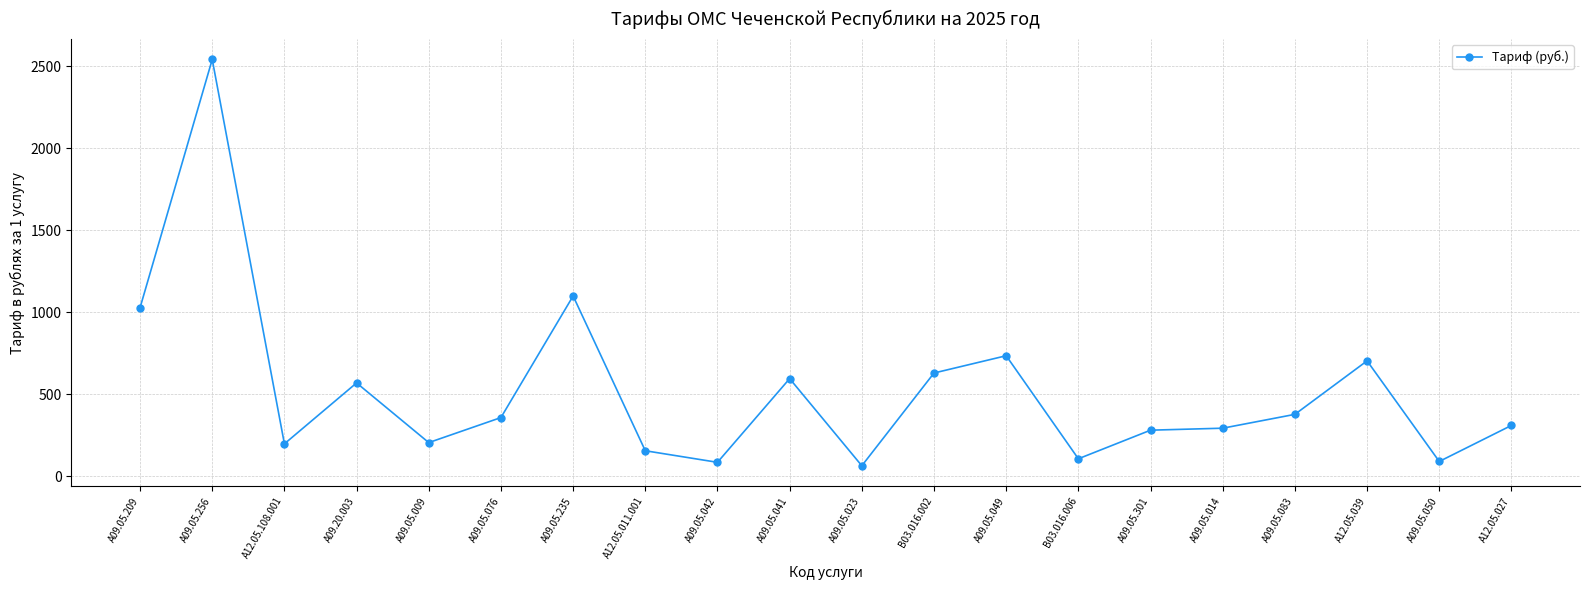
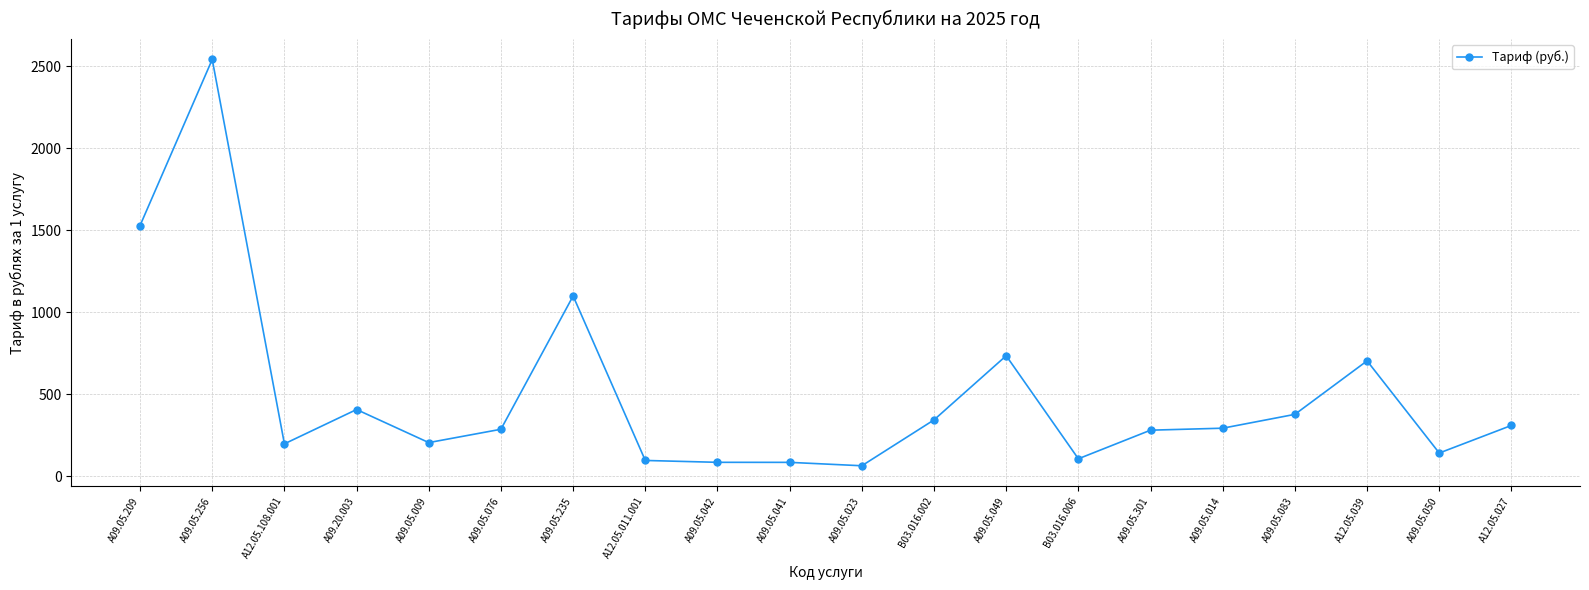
  {
-   "A09.05.209": 1030,
+   "A09.05.209": 1530,
    "A09.05.256": 2540,
    "A12.05.108.001": 200,
-   "A09.20.003": 570,
+   "A09.20.003": 410,
    "A09.05.009": 200,
-   "A09.05.076": 360,
+   "A09.05.076": 290,
    "A09.05.235": 1100,
-   "A12.05.011.001": 150,
+   "A12.05.011.001": 100,
    "A09.05.042": 80,
-   "A09.05.041": 590,
+   "A09.05.041": 80,
    "A09.05.023": 60,
-   "B03.016.002": 630,
+   "B03.016.002": 340,
    "A09.05.049": 730,
    "B03.016.006": 110,
    "A09.05.301": 280,
    "A09.05.014": 290,
    "A09.05.083": 380,
    "A12.05.039": 700,
-   "A09.05.050": 90,
+   "A09.05.050": 140,
    "A12.05.027": 310
  }
